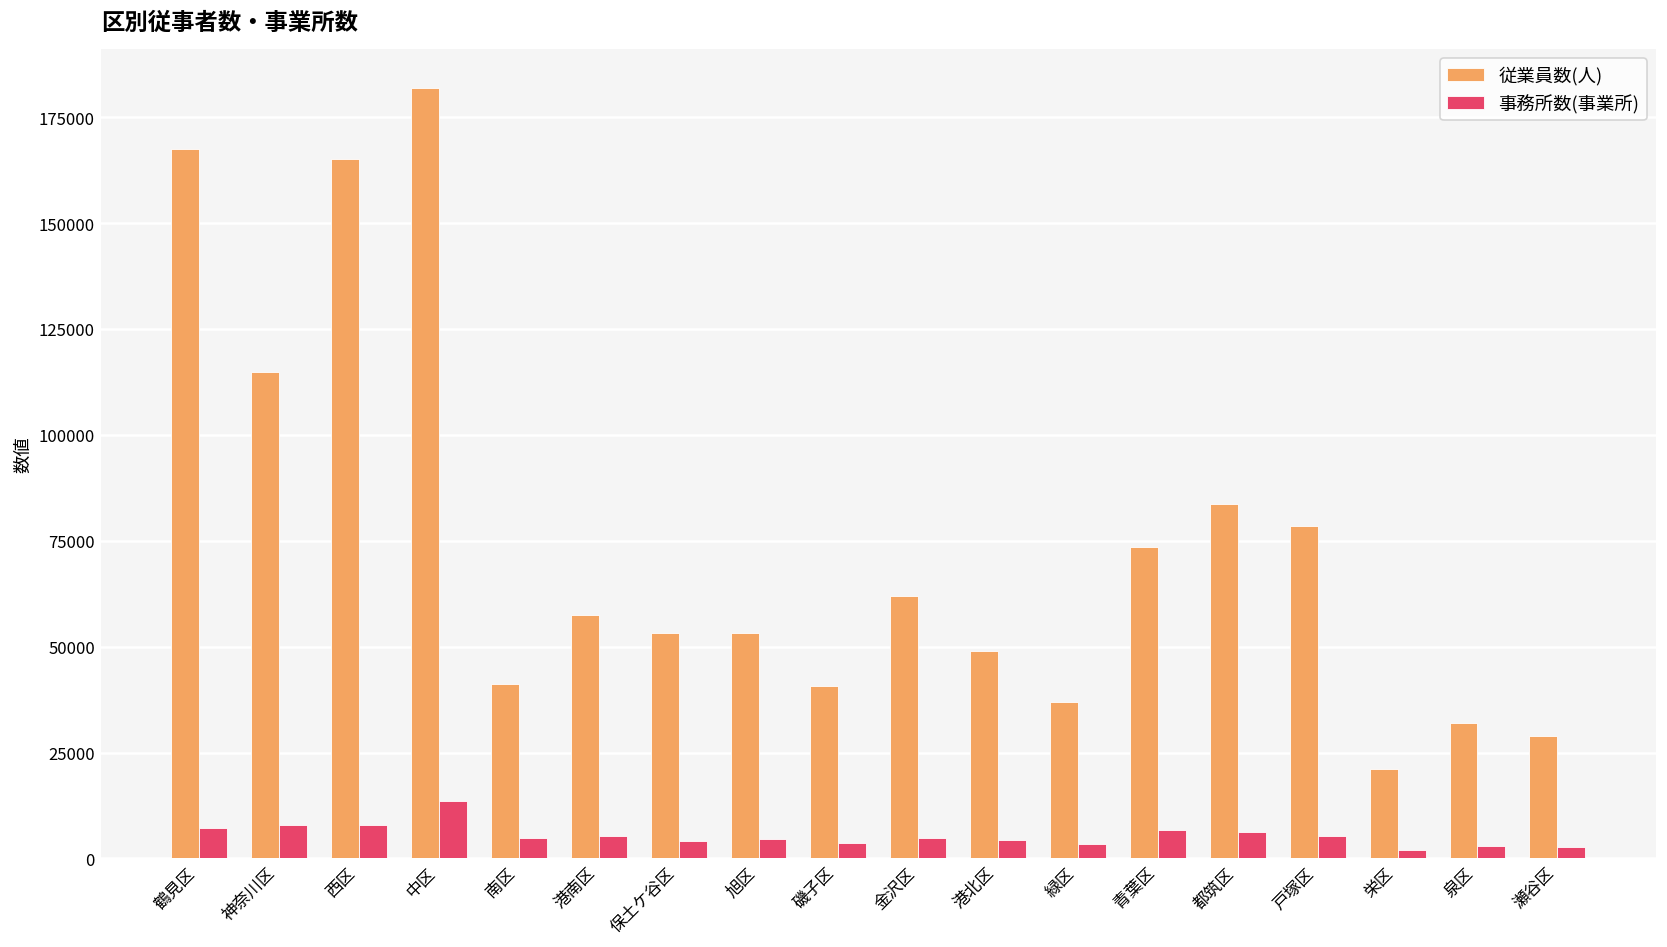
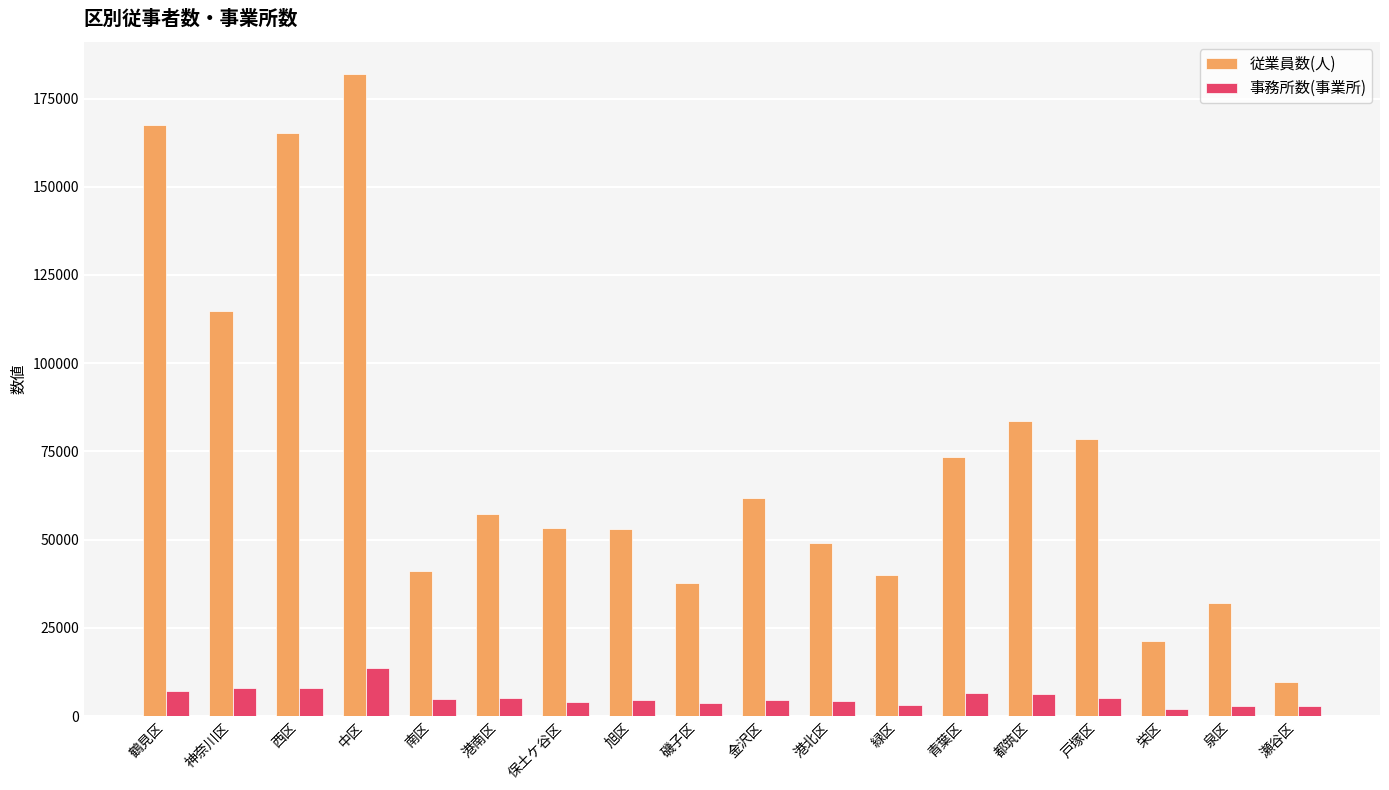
  {
    "従業員数(人)": {
      "鶴見区": 168000,
      "神奈川区": 115000,
      "西区": 165000,
      "中区": 182000,
      "南区": 41000,
      "港南区": 57000,
      "保土ケ谷区": 53000,
      "旭区": 53000,
-     "磯子区": 41000,
+     "磯子区": 38000,
      "金沢区": 62000,
      "港北区": 49000,
-     "緑区": 37000,
+     "緑区": 40000,
      "青葉区": 74000,
      "都筑区": 84000,
      "戸塚区": 78000,
      "栄区": 21000,
      "泉区": 32000,
-     "瀬谷区": 29000
+     "瀬谷区": 10000
    },
    "事務所数(事業所)": {
      "鶴見区": 7000,
      "神奈川区": 8000,
      "西区": 8000,
      "中区": 14000,
      "南区": 5000,
      "港南区": 5000,
      "保土ケ谷区": 4000,
      "旭区": 5000,
      "磯子区": 4000,
      "金沢区": 5000,
      "港北区": 4000,
      "緑区": 3000,
      "青葉区": 7000,
      "都筑区": 6000,
      "戸塚区": 5000,
      "栄区": 2000,
      "泉区": 3000,
      "瀬谷区": 3000
    }
  }
